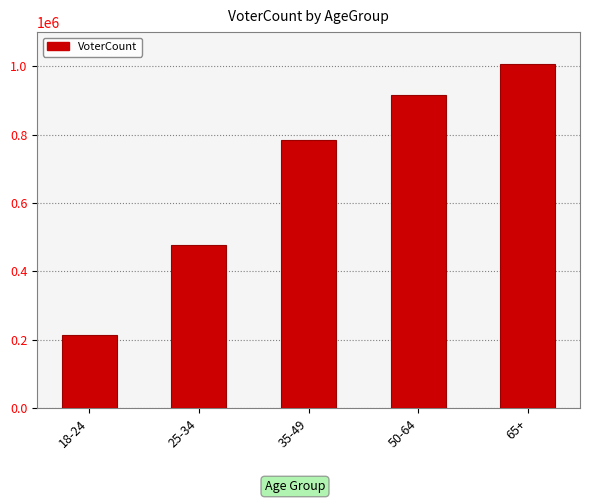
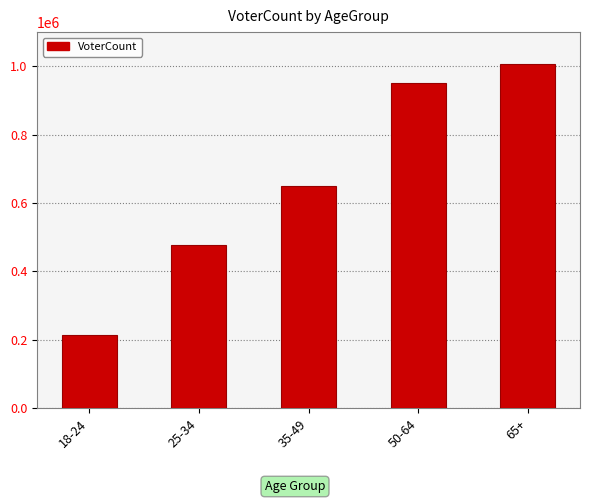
  {
    "18-24": 210000,
    "25-34": 480000,
-   "35-49": 780000,
-   "50-64": 910000,
+   "35-49": 650000,
+   "50-64": 950000,
    "65+": 1010000
  }
